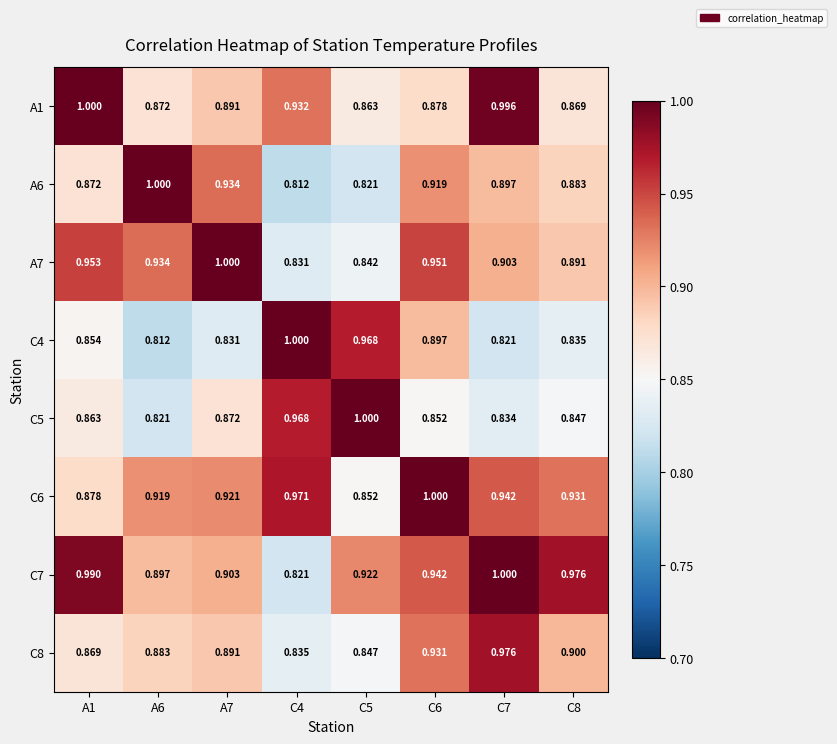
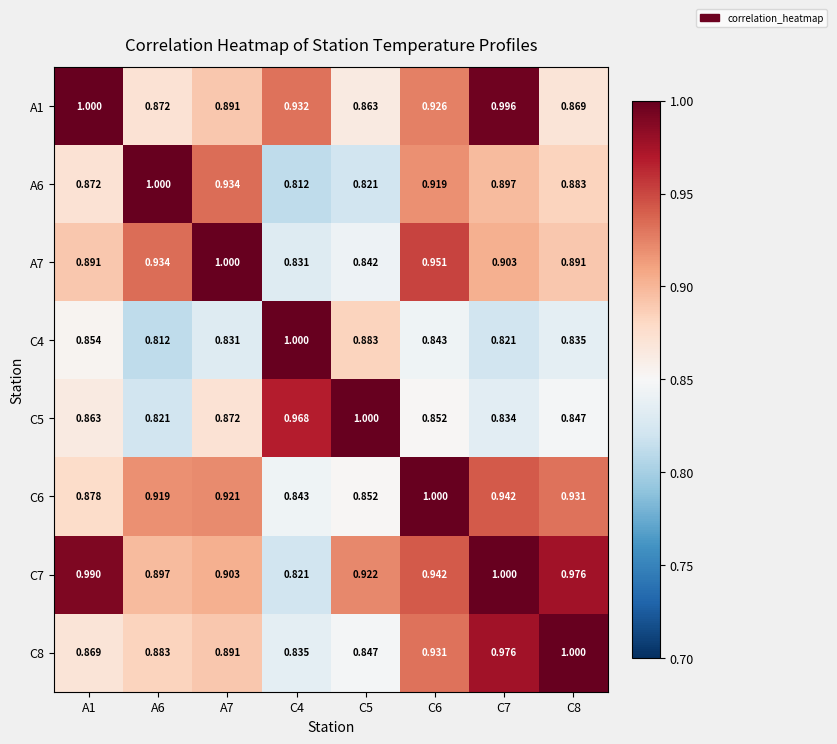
  {
    "A1": {
      "A1": 1.000,
      "A6": 0.872,
      "A7": 0.891,
      "C4": 0.932,
      "C5": 0.863,
-     "C6": 0.878,
+     "C6": 0.926,
      "C7": 0.996,
      "C8": 0.869
    },
    "A6": {
      "A1": 0.872,
      "A6": 1.000,
      "A7": 0.934,
      "C4": 0.812,
      "C5": 0.821,
      "C6": 0.919,
      "C7": 0.897,
      "C8": 0.883
    },
    "A7": {
-     "A1": 0.953,
+     "A1": 0.891,
      "A6": 0.934,
      "A7": 1.000,
      "C4": 0.831,
      "C5": 0.842,
      "C6": 0.951,
      "C7": 0.903,
      "C8": 0.891
    },
    "C4": {
      "A1": 0.854,
      "A6": 0.812,
      "A7": 0.831,
      "C4": 1.000,
-     "C5": 0.968,
-     "C6": 0.897,
+     "C5": 0.883,
+     "C6": 0.843,
      "C7": 0.821,
      "C8": 0.835
    },
    "C5": {
      "A1": 0.863,
      "A6": 0.821,
      "A7": 0.872,
      "C4": 0.968,
      "C5": 1.000,
      "C6": 0.852,
      "C7": 0.834,
      "C8": 0.847
    },
    "C6": {
      "A1": 0.878,
      "A6": 0.919,
      "A7": 0.921,
-     "C4": 0.971,
+     "C4": 0.843,
      "C5": 0.852,
      "C6": 1.000,
      "C7": 0.942,
      "C8": 0.931
    },
    "C7": {
      "A1": 0.990,
      "A6": 0.897,
      "A7": 0.903,
      "C4": 0.821,
      "C5": 0.922,
      "C6": 0.942,
      "C7": 1.000,
      "C8": 0.976
    },
    "C8": {
      "A1": 0.869,
      "A6": 0.883,
      "A7": 0.891,
      "C4": 0.835,
      "C5": 0.847,
      "C6": 0.931,
      "C7": 0.976,
-     "C8": 0.900
+     "C8": 1.000
    }
  }
